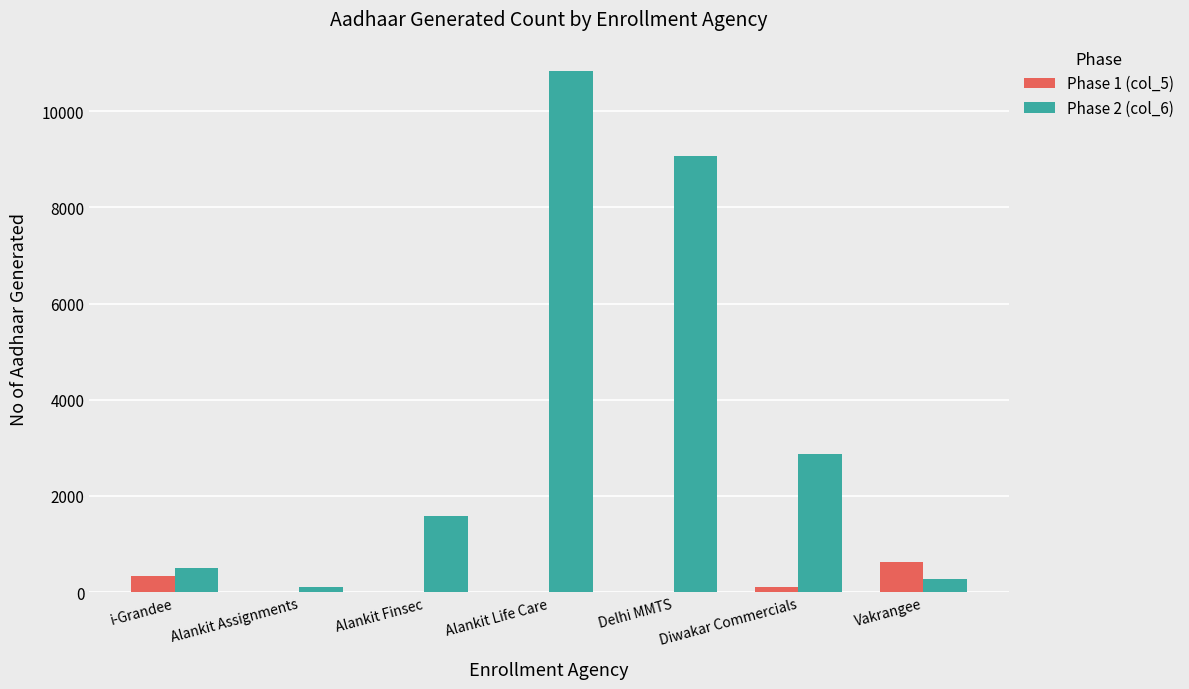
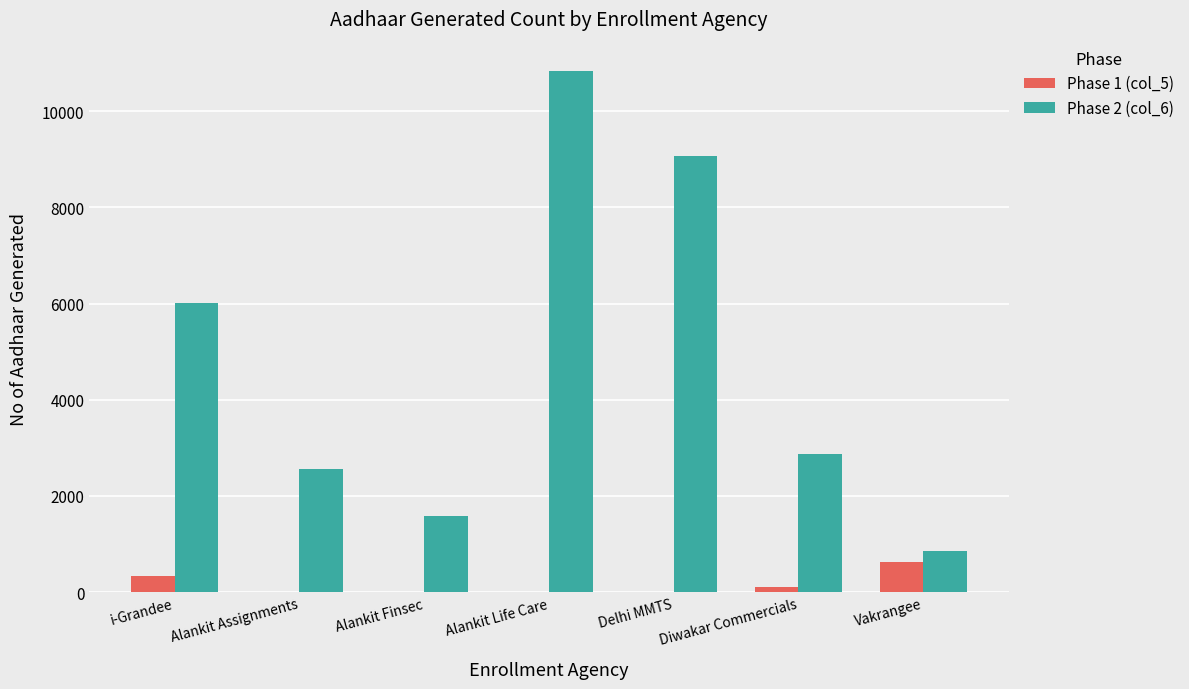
  {
    "Phase 1 (col_5)": {
      "i-Grandee": 300,
      "Diwakar Commercials": 100,
      "Vakrangee": 600
    },
    "Phase 2 (col_6)": {
-     "i-Grandee": 500,
-     "Alankit Assignments": 100,
+     "i-Grandee": 6000,
+     "Alankit Assignments": 2600,
      "Alankit Finsec": 1600,
      "Alankit Life Care": 10800,
      "Delhi MMTS": 9100,
      "Diwakar Commercials": 2900,
-     "Vakrangee": 300
+     "Vakrangee": 900
    }
  }
